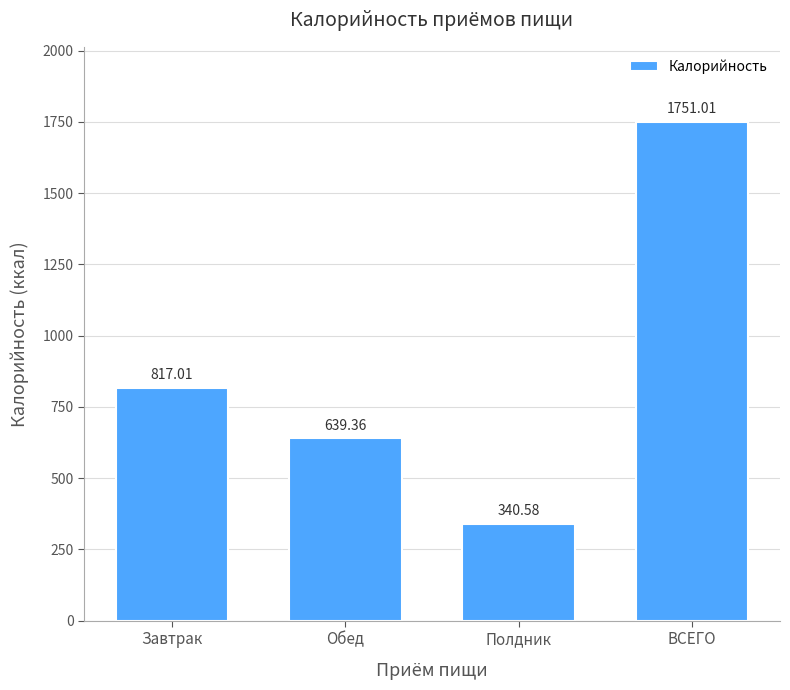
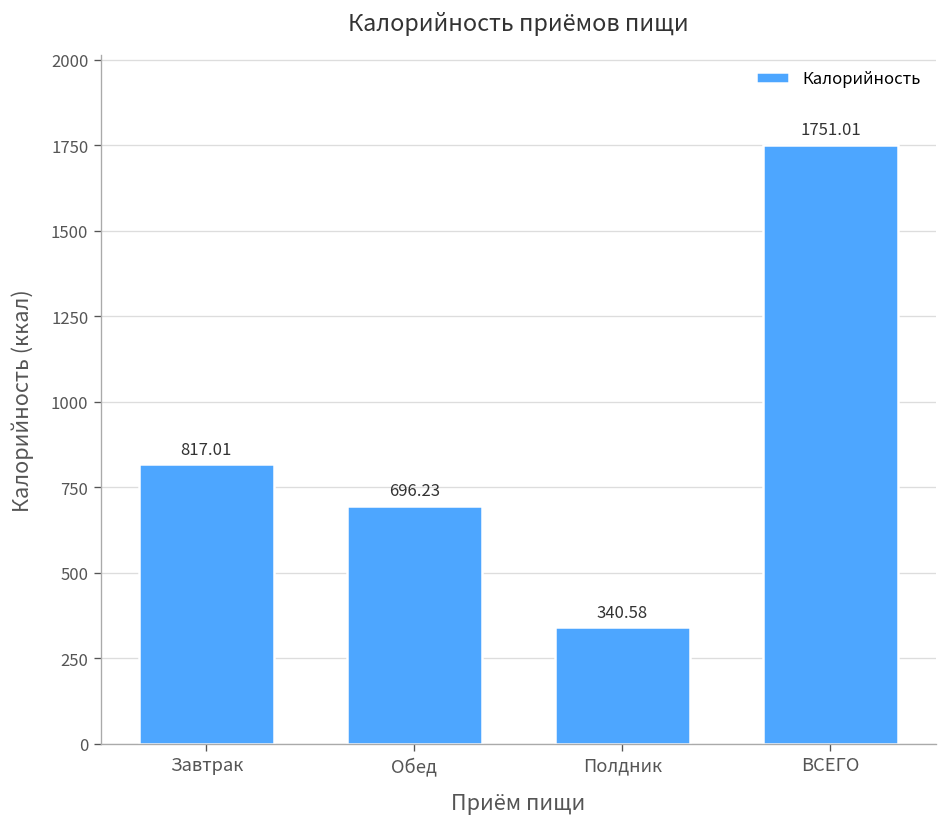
  {
    "Завтрак": 817.01,
-   "Обед": 639.36,
+   "Обед": 696.23,
    "Полдник": 340.58,
    "ВСЕГО": 1751.01
  }
